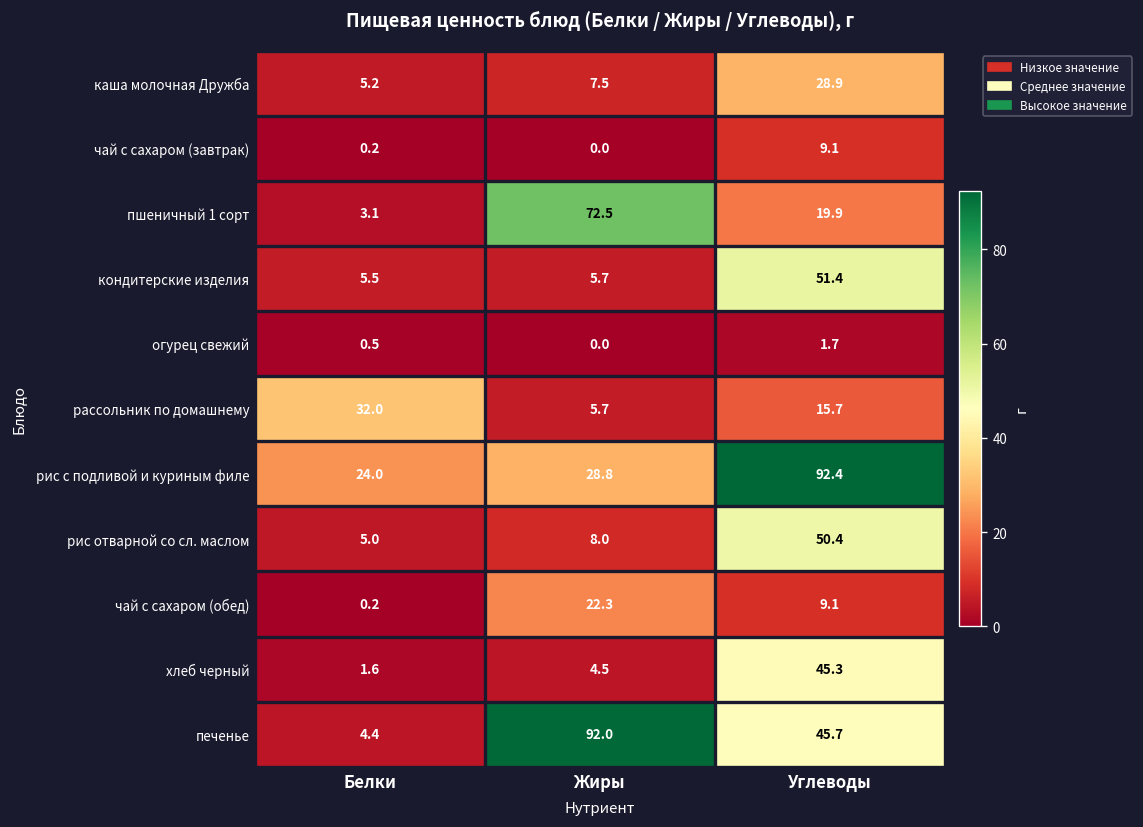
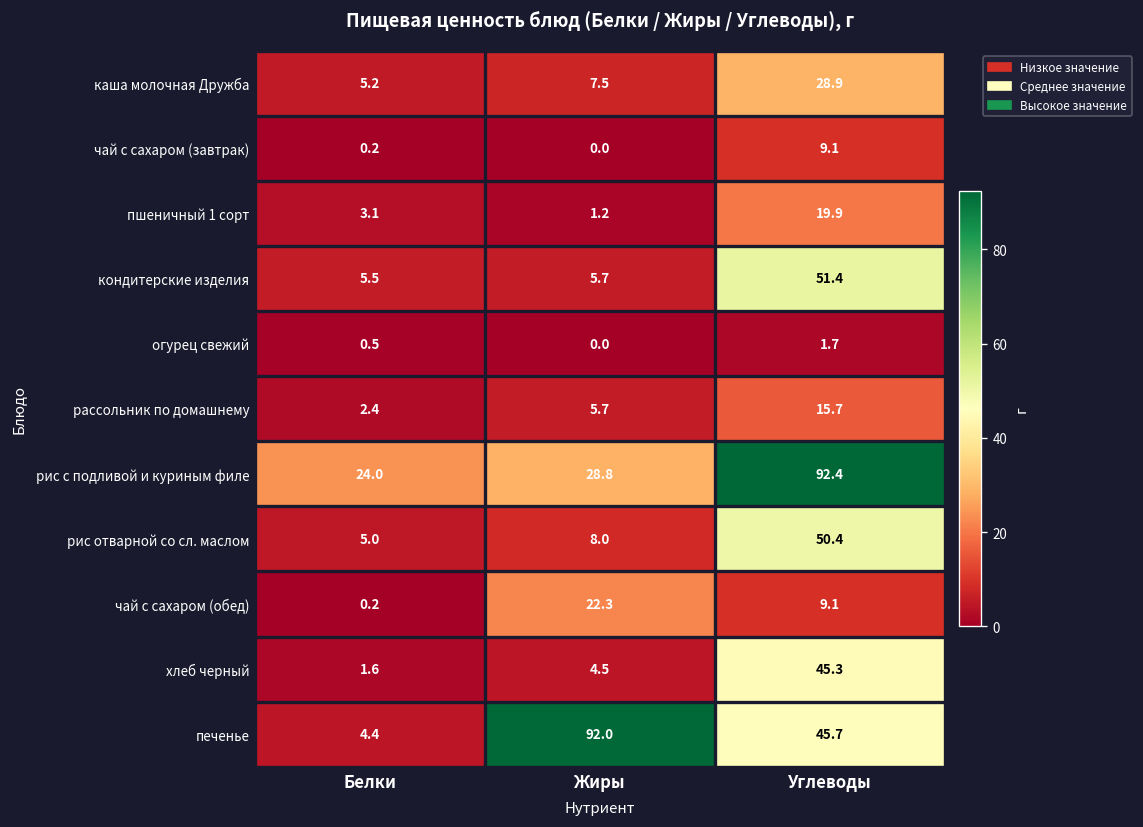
  {
    "каша молочная Дружба": {
      "Белки": 5.2,
      "Жиры": 7.5,
      "Углеводы": 28.9
    },
    "чай с сахаром (завтрак)": {
      "Белки": 0.2,
      "Жиры": 0.0,
      "Углеводы": 9.1
    },
    "пшеничный 1 сорт": {
      "Белки": 3.1,
-     "Жиры": 72.5,
+     "Жиры": 1.2,
      "Углеводы": 19.9
    },
    "кондитерские изделия": {
      "Белки": 5.5,
      "Жиры": 5.7,
      "Углеводы": 51.4
    },
    "огурец свежий": {
      "Белки": 0.5,
      "Жиры": 0.0,
      "Углеводы": 1.7
    },
    "рассольник по домашнему": {
-     "Белки": 32.0,
+     "Белки": 2.4,
      "Жиры": 5.7,
      "Углеводы": 15.7
    },
    "рис с подливой и куриным филе": {
      "Белки": 24.0,
      "Жиры": 28.8,
      "Углеводы": 92.4
    },
    "рис отварной со сл. маслом": {
      "Белки": 5.0,
      "Жиры": 8.0,
      "Углеводы": 50.4
    },
    "чай с сахаром (обед)": {
      "Белки": 0.2,
      "Жиры": 22.3,
      "Углеводы": 9.1
    },
    "хлеб черный": {
      "Белки": 1.6,
      "Жиры": 4.5,
      "Углеводы": 45.3
    },
    "печенье": {
      "Белки": 4.4,
      "Жиры": 92.0,
      "Углеводы": 45.7
    }
  }
